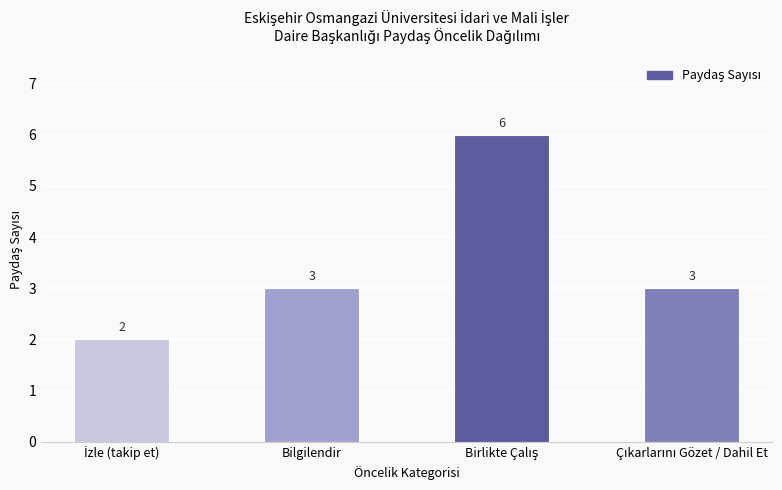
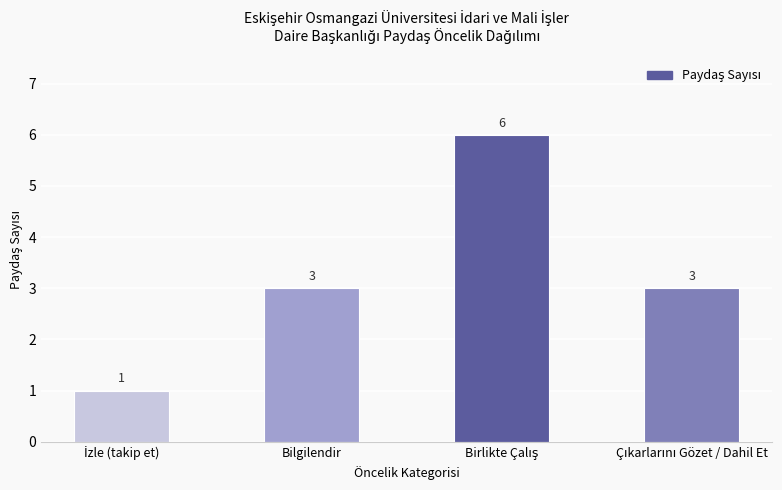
  {
-   "İzle (takip et)": 2,
+   "İzle (takip et)": 1,
    "Bilgilendir": 3,
    "Birlikte Çalış": 6,
    "Çıkarlarını Gözet / Dahil Et": 3
  }
